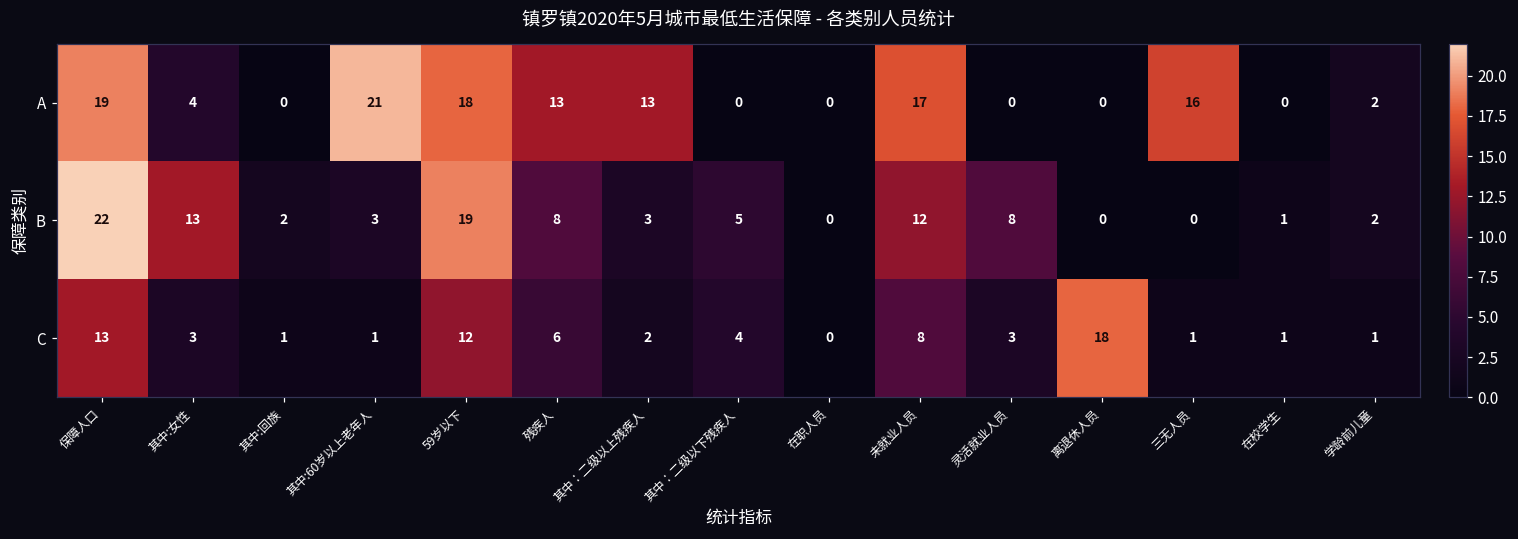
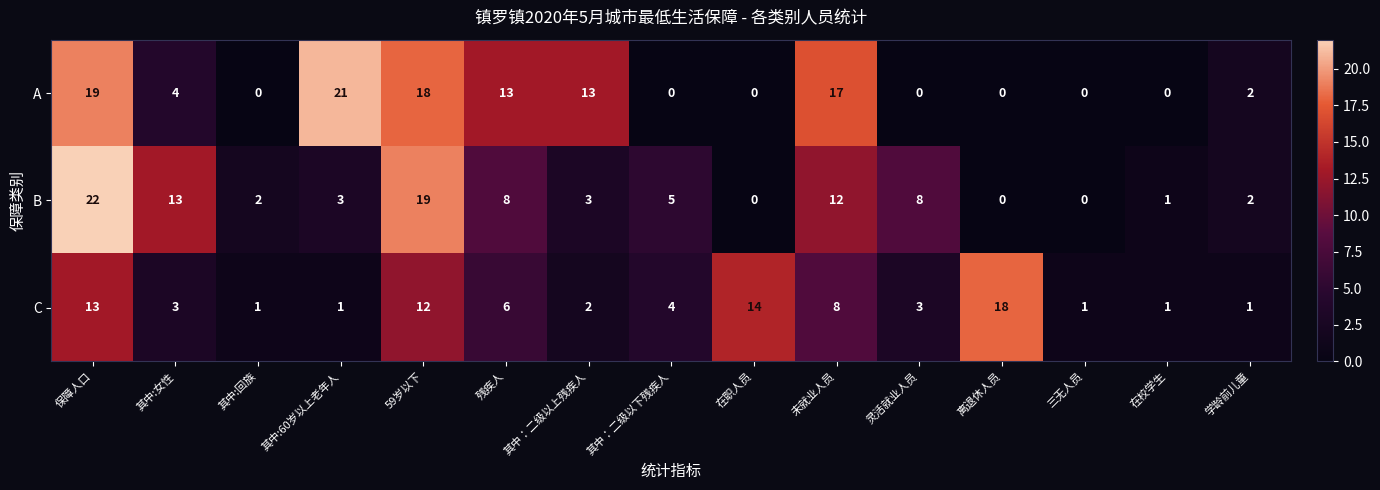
  {
    "A": {
      "保障人口": 19,
      "其中:女性": 4,
      "其中:回族": 0,
      "其中:60岁以上老年人": 21,
      "59岁以下": 18,
      "残疾人": 13,
      "其中：二级以上残疾人": 13,
      "其中：二级以下残疾人": 0,
      "在职人员": 0,
      "未就业人员": 17,
      "灵活就业人员": 0,
      "离退休人员": 0,
-     "三无人员": 16,
+     "三无人员": 0,
      "在校学生": 0,
      "学龄前儿童": 2
    },
    "B": {
      "保障人口": 22,
      "其中:女性": 13,
      "其中:回族": 2,
      "其中:60岁以上老年人": 3,
      "59岁以下": 19,
      "残疾人": 8,
      "其中：二级以上残疾人": 3,
      "其中：二级以下残疾人": 5,
      "在职人员": 0,
      "未就业人员": 12,
      "灵活就业人员": 8,
      "离退休人员": 0,
      "三无人员": 0,
      "在校学生": 1,
      "学龄前儿童": 2
    },
    "C": {
      "保障人口": 13,
      "其中:女性": 3,
      "其中:回族": 1,
      "其中:60岁以上老年人": 1,
      "59岁以下": 12,
      "残疾人": 6,
      "其中：二级以上残疾人": 2,
      "其中：二级以下残疾人": 4,
-     "在职人员": 0,
+     "在职人员": 14,
      "未就业人员": 8,
      "灵活就业人员": 3,
      "离退休人员": 18,
      "三无人员": 1,
      "在校学生": 1,
      "学龄前儿童": 1
    }
  }
